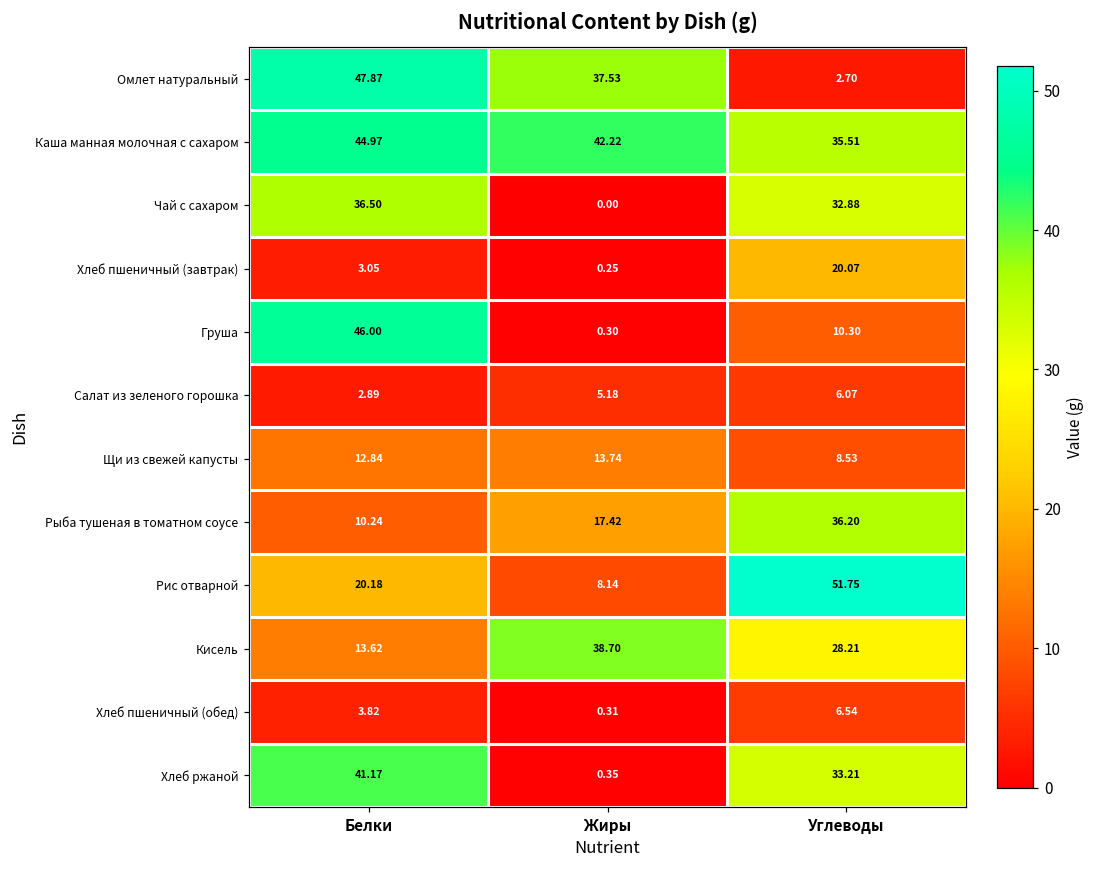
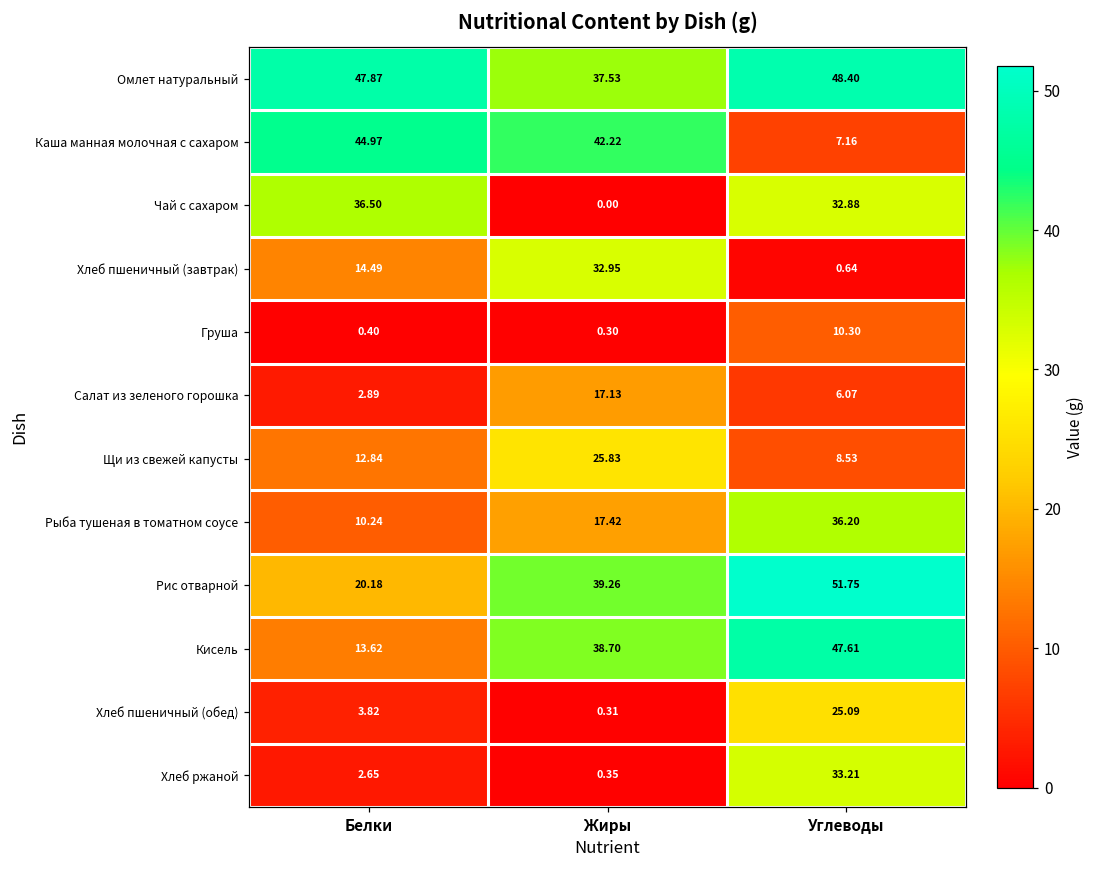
  {
    "Омлет натуральный": {
      "Белки": 47.87,
      "Жиры": 37.53,
-     "Углеводы": 2.70
+     "Углеводы": 48.40
    },
    "Каша манная молочная с сахаром": {
      "Белки": 44.97,
      "Жиры": 42.22,
-     "Углеводы": 35.51
+     "Углеводы": 7.16
    },
    "Чай с сахаром": {
      "Белки": 36.50,
      "Жиры": 0.00,
      "Углеводы": 32.88
    },
    "Хлеб пшеничный (завтрак)": {
-     "Белки": 3.05,
-     "Жиры": 0.25,
-     "Углеводы": 20.07
+     "Белки": 14.49,
+     "Жиры": 32.95,
+     "Углеводы": 0.64
    },
    "Груша": {
-     "Белки": 46.00,
+     "Белки": 0.40,
      "Жиры": 0.30,
      "Углеводы": 10.30
    },
    "Салат из зеленого горошка": {
      "Белки": 2.89,
-     "Жиры": 5.18,
+     "Жиры": 17.13,
      "Углеводы": 6.07
    },
    "Щи из свежей капусты": {
      "Белки": 12.84,
-     "Жиры": 13.74,
+     "Жиры": 25.83,
      "Углеводы": 8.53
    },
    "Рыба тушеная в томатном соусе": {
      "Белки": 10.24,
      "Жиры": 17.42,
      "Углеводы": 36.20
    },
    "Рис отварной": {
      "Белки": 20.18,
-     "Жиры": 8.14,
+     "Жиры": 39.26,
      "Углеводы": 51.75
    },
    "Кисель": {
      "Белки": 13.62,
      "Жиры": 38.70,
-     "Углеводы": 28.21
+     "Углеводы": 47.61
    },
    "Хлеб пшеничный (обед)": {
      "Белки": 3.82,
      "Жиры": 0.31,
-     "Углеводы": 6.54
+     "Углеводы": 25.09
    },
    "Хлеб ржаной": {
-     "Белки": 41.17,
+     "Белки": 2.65,
      "Жиры": 0.35,
      "Углеводы": 33.21
    }
  }
